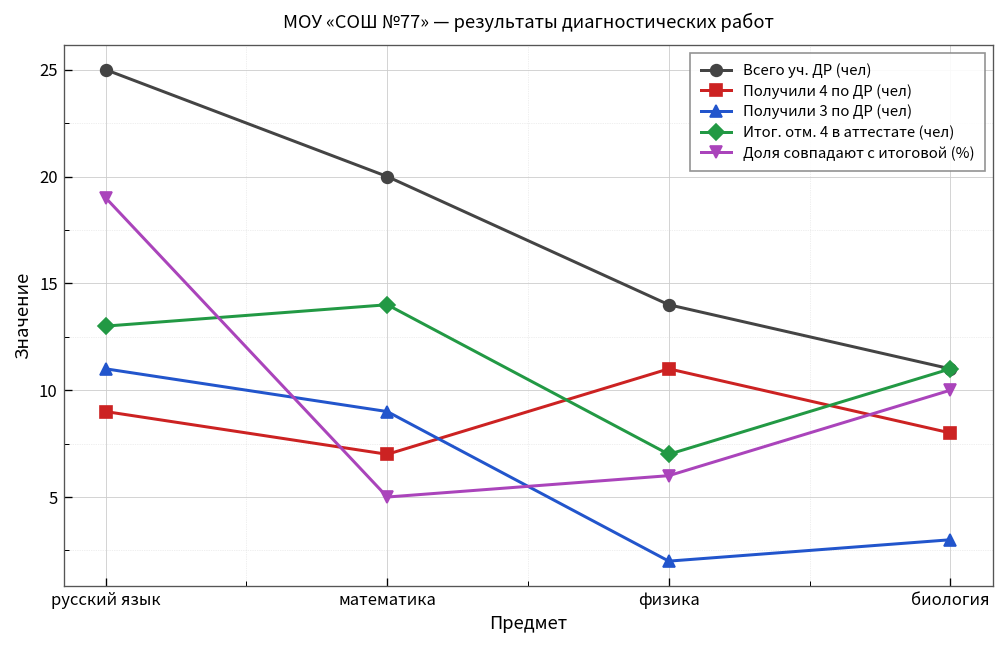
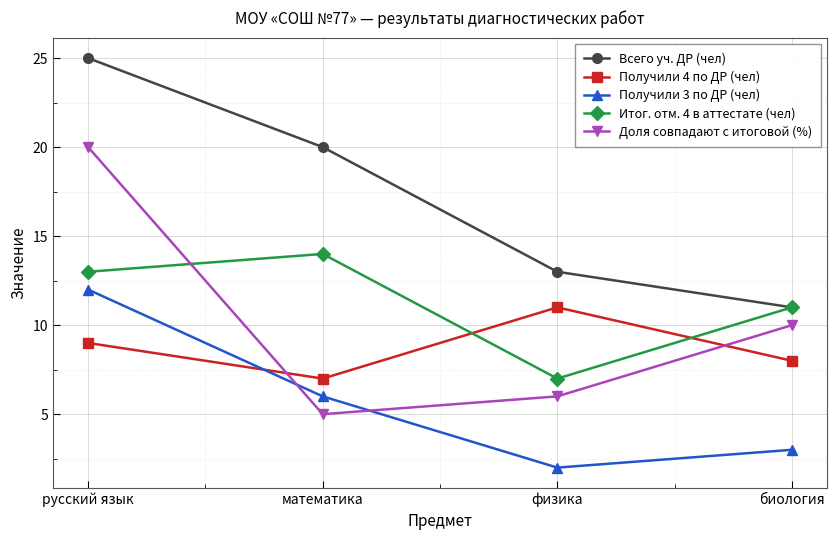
  {
    "Всего уч. ДР (чел)": {
      "русский язык": 25,
      "математика": 20,
-     "физика": 14
+     "физика": 13
    },
    "Получили 4 по ДР (чел)": {
      "русский язык": 9,
      "математика": 7,
      "физика": 11,
      "биология": 8
    },
    "Получили 3 по ДР (чел)": {
-     "русский язык": 11,
-     "математика": 9,
+     "русский язык": 12,
+     "математика": 6,
      "физика": 2,
      "биология": 3
    },
    "Итог. отм. 4 в аттестате (чел)": {
      "русский язык": 13,
      "математика": 14,
      "физика": 7
    },
    "Доля совпадают с итоговой (%)": {
-     "русский язык": 19,
+     "русский язык": 20,
      "математика": 5,
      "физика": 6,
      "биология": 10
    }
  }
